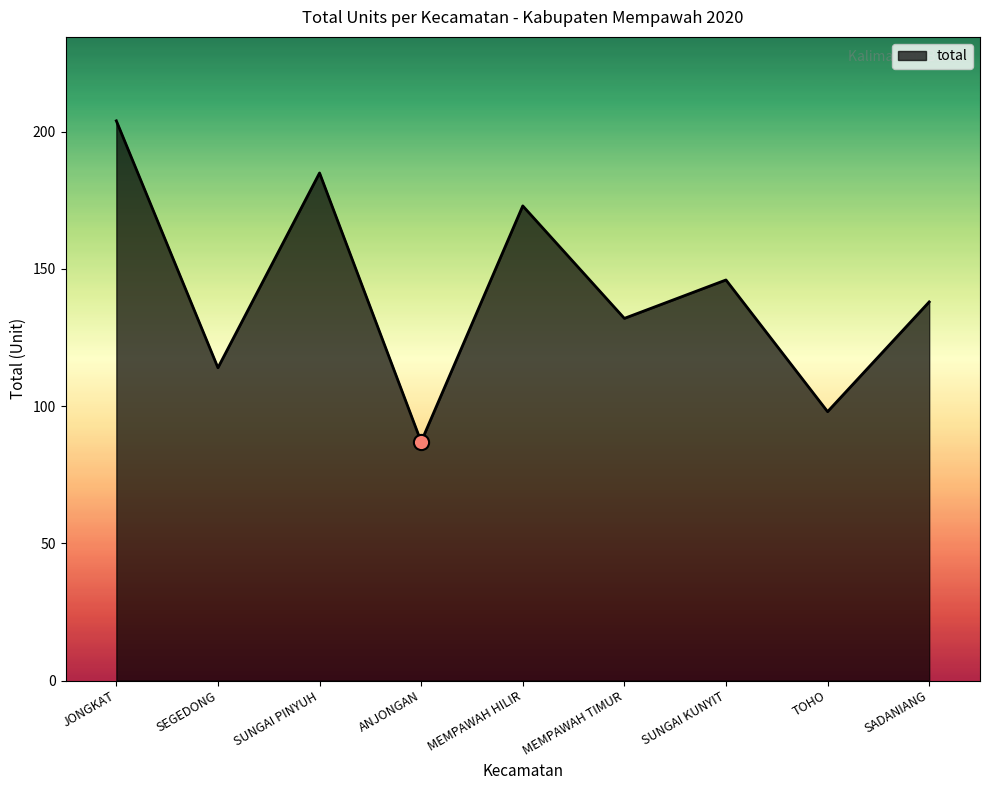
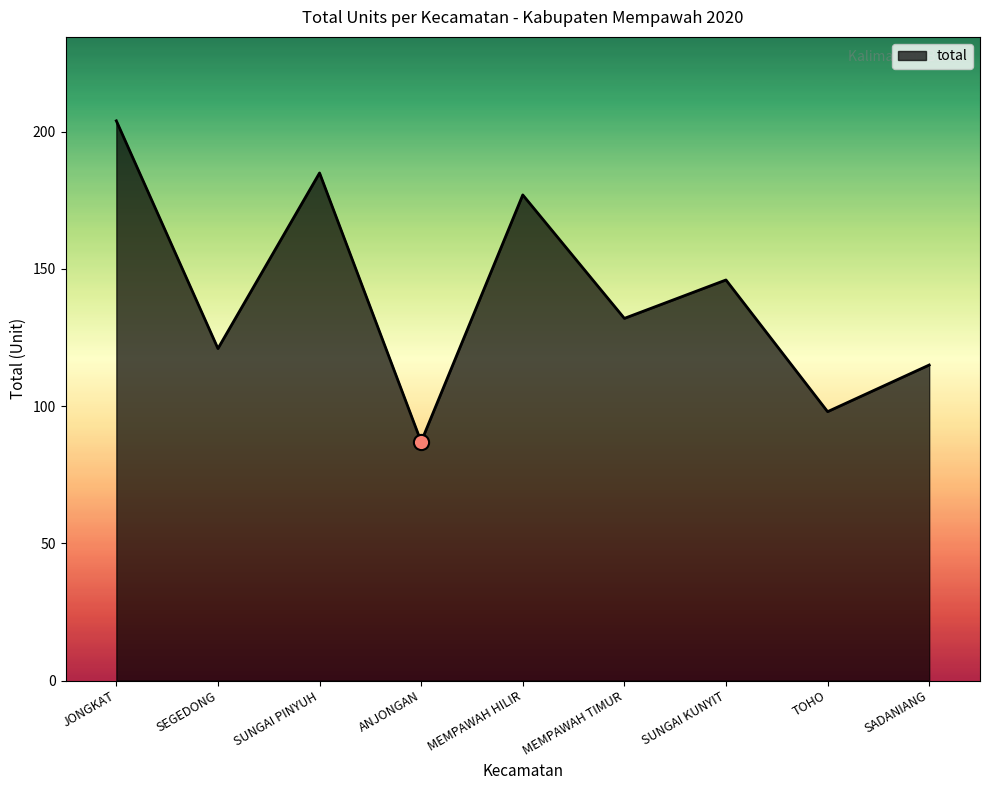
  {
    "total": {
      "JONGKAT": 204,
-     "SEGEDONG": 114,
+     "SEGEDONG": 121,
      "SUNGAI PINYUH": 185,
-     "MEMPAWAH HILIR": 173,
+     "MEMPAWAH HILIR": 177,
      "MEMPAWAH TIMUR": 132,
      "SUNGAI KUNYIT": 146,
      "TOHO": 98,
-     "SADANIANG": 138
+     "SADANIANG": 115
    }
  }
